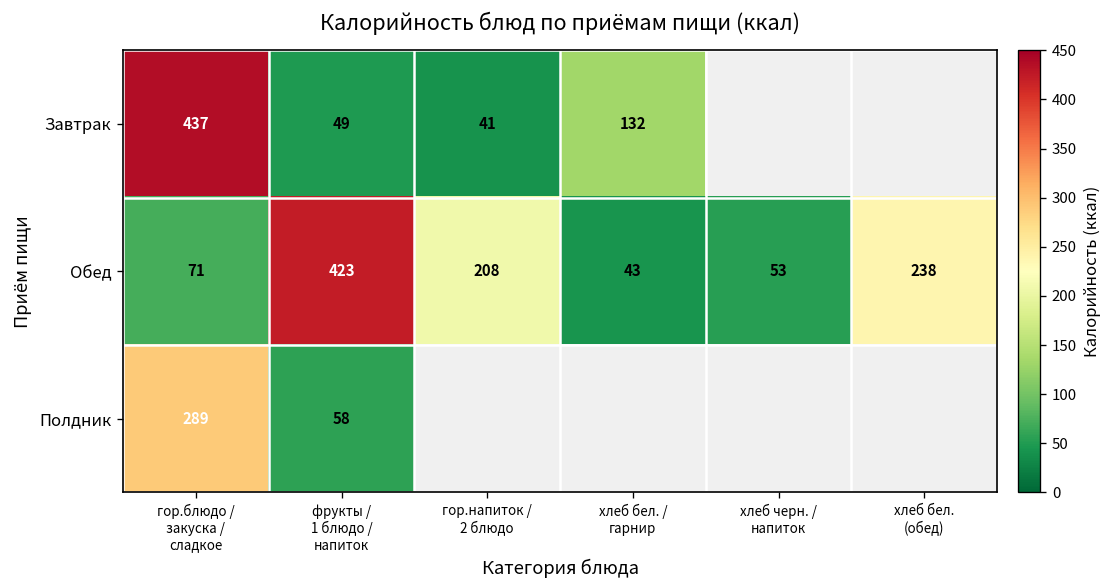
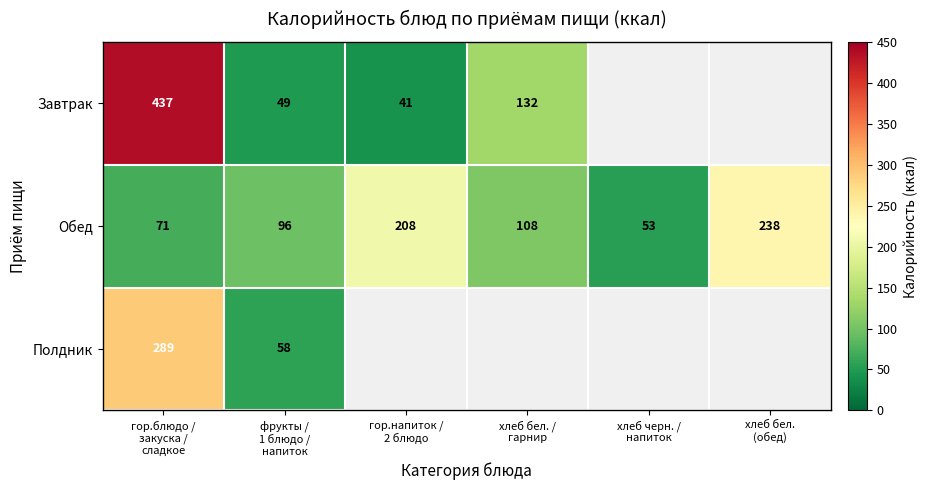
  {
    "Завтрак": {
      "гор.блюдо / закуска / сладкое": 437,
      "фрукты / 1 блюдо / напиток": 49,
      "гор.напиток / 2 блюдо": 41,
      "хлеб бел. / гарнир": 132
    },
    "Обед": {
      "гор.блюдо / закуска / сладкое": 71,
-     "фрукты / 1 блюдо / напиток": 423,
+     "фрукты / 1 блюдо / напиток": 96,
      "гор.напиток / 2 блюдо": 208,
-     "хлеб бел. / гарнир": 43,
+     "хлеб бел. / гарнир": 108,
      "хлеб черн. / напиток": 53,
      "хлеб бел. (обед)": 238
    },
    "Полдник": {
      "гор.блюдо / закуска / сладкое": 289,
      "фрукты / 1 блюдо / напиток": 58
    }
  }
